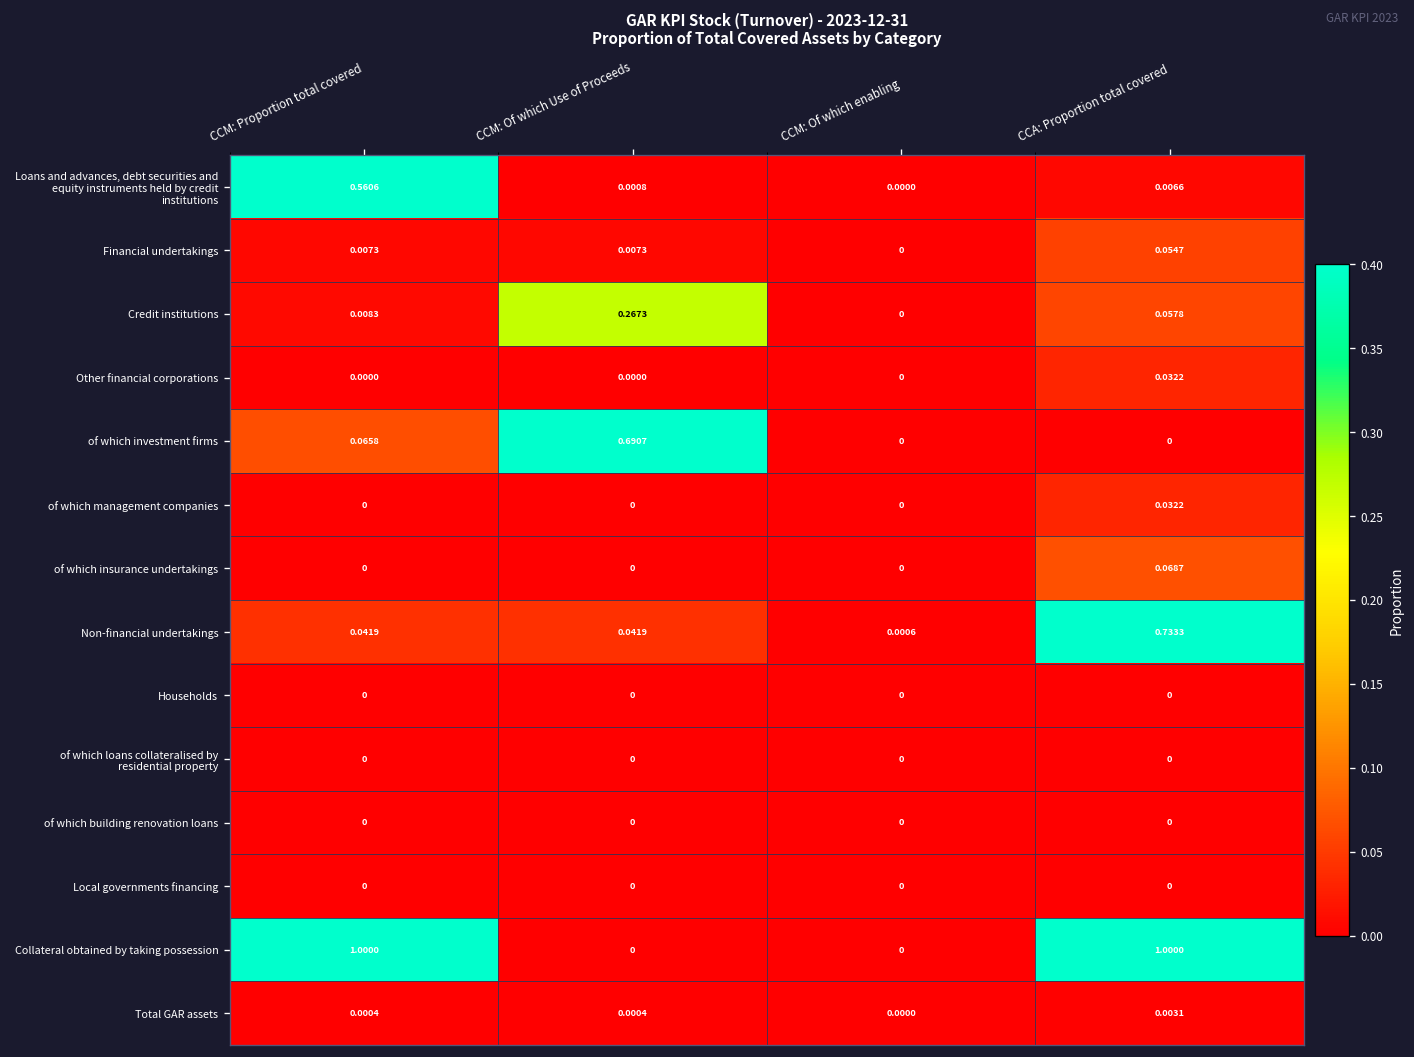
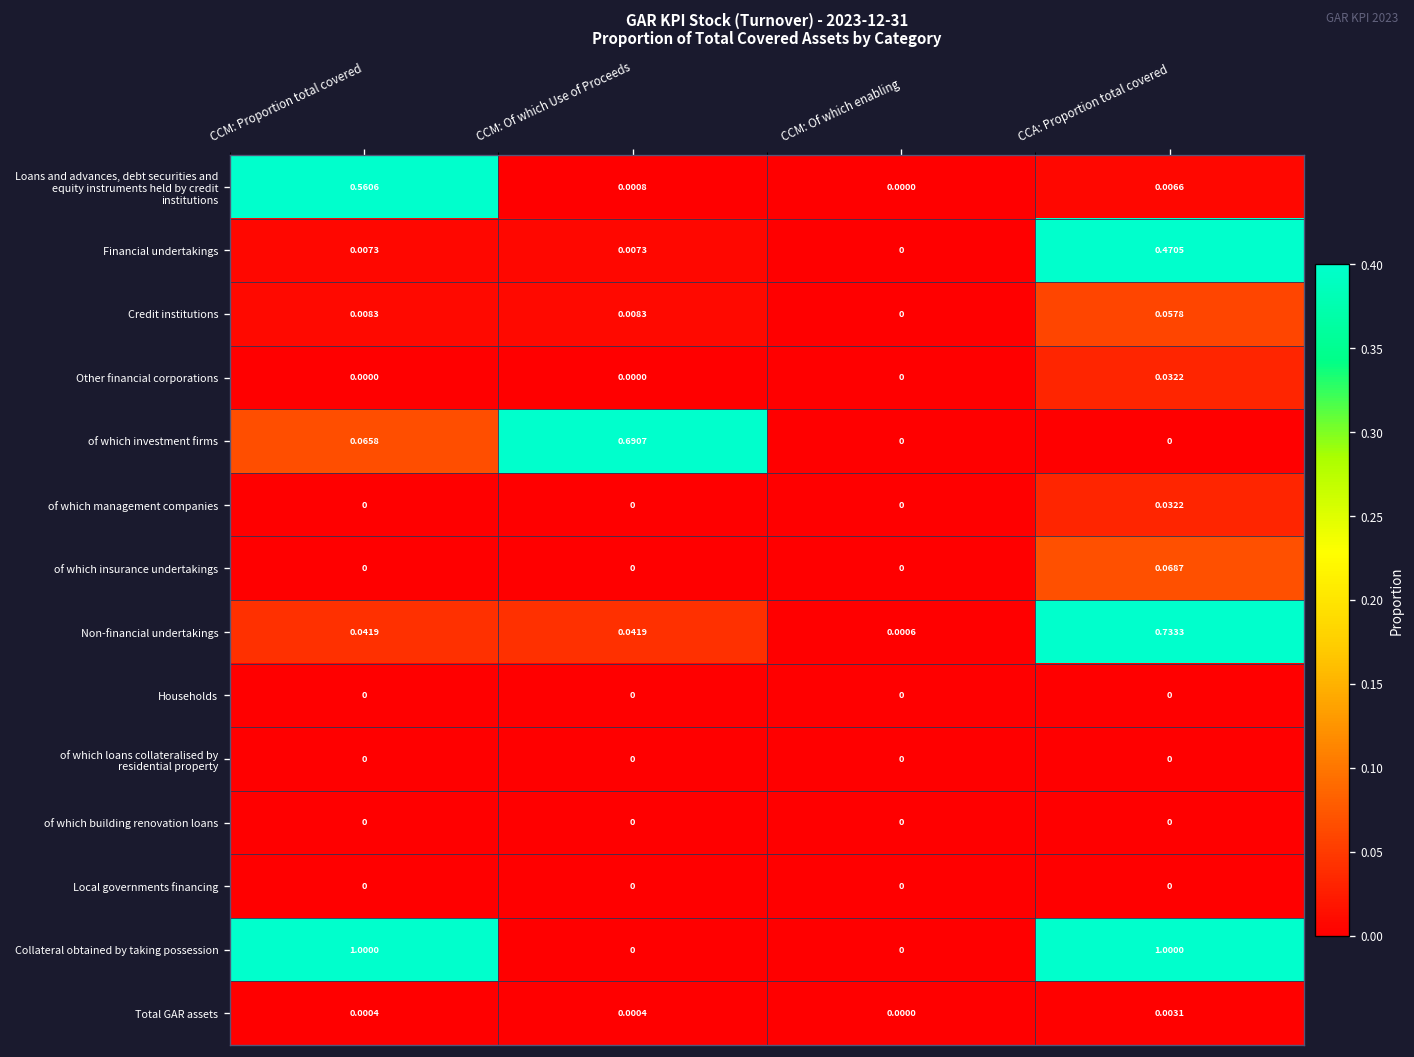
  {
    "Loans and advances, debt securities and equity instruments held by credit institutions": {
      "CCM: Proportion total covered": 0.5606,
      "CCM: Of which Use of Proceeds": 0.0008,
      "CCM: Of which enabling": 0.0000,
      "CCA: Proportion total covered": 0.0066
    },
    "Financial undertakings": {
      "CCM: Proportion total covered": 0.0073,
      "CCM: Of which Use of Proceeds": 0.0073,
      "CCM: Of which enabling": 0,
-     "CCA: Proportion total covered": 0.0547
+     "CCA: Proportion total covered": 0.4705
    },
    "Credit institutions": {
      "CCM: Proportion total covered": 0.0083,
-     "CCM: Of which Use of Proceeds": 0.2673,
+     "CCM: Of which Use of Proceeds": 0.0083,
      "CCM: Of which enabling": 0,
      "CCA: Proportion total covered": 0.0578
    },
    "Other financial corporations": {
      "CCM: Proportion total covered": 0.0000,
      "CCM: Of which Use of Proceeds": 0.0000,
      "CCM: Of which enabling": 0,
      "CCA: Proportion total covered": 0.0322
    },
    "of which investment firms": {
      "CCM: Proportion total covered": 0.0658,
      "CCM: Of which Use of Proceeds": 0.6907,
      "CCM: Of which enabling": 0,
      "CCA: Proportion total covered": 0
    },
    "of which management companies": {
      "CCM: Proportion total covered": 0,
      "CCM: Of which Use of Proceeds": 0,
      "CCM: Of which enabling": 0,
      "CCA: Proportion total covered": 0.0322
    },
    "of which insurance undertakings": {
      "CCM: Proportion total covered": 0,
      "CCM: Of which Use of Proceeds": 0,
      "CCM: Of which enabling": 0,
      "CCA: Proportion total covered": 0.0687
    },
    "Non-financial undertakings": {
      "CCM: Proportion total covered": 0.0419,
      "CCM: Of which Use of Proceeds": 0.0419,
      "CCM: Of which enabling": 0.0006,
      "CCA: Proportion total covered": 0.7333
    },
    "Households": {
      "CCM: Proportion total covered": 0,
      "CCM: Of which Use of Proceeds": 0,
      "CCM: Of which enabling": 0,
      "CCA: Proportion total covered": 0
    },
    "of which loans collateralised by residential property": {
      "CCM: Proportion total covered": 0,
      "CCM: Of which Use of Proceeds": 0,
      "CCM: Of which enabling": 0,
      "CCA: Proportion total covered": 0
    },
    "of which building renovation loans": {
      "CCM: Proportion total covered": 0,
      "CCM: Of which Use of Proceeds": 0,
      "CCM: Of which enabling": 0,
      "CCA: Proportion total covered": 0
    },
    "Local governments financing": {
      "CCM: Proportion total covered": 0,
      "CCM: Of which Use of Proceeds": 0,
      "CCM: Of which enabling": 0,
      "CCA: Proportion total covered": 0
    },
    "Collateral obtained by taking possession": {
      "CCM: Proportion total covered": 1.0000,
      "CCM: Of which Use of Proceeds": 0,
      "CCM: Of which enabling": 0,
      "CCA: Proportion total covered": 1.0000
    },
    "Total GAR assets": {
      "CCM: Proportion total covered": 0.0004,
      "CCM: Of which Use of Proceeds": 0.0004,
      "CCM: Of which enabling": 0.0000,
      "CCA: Proportion total covered": 0.0031
    }
  }
